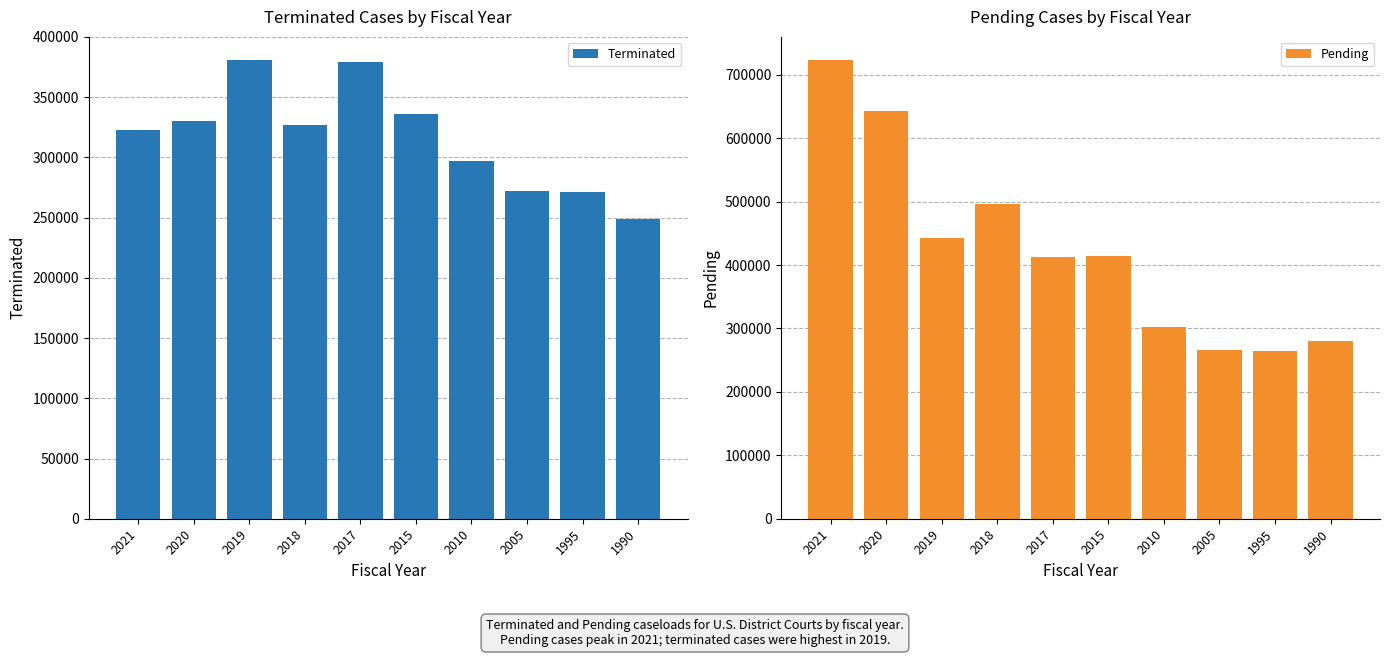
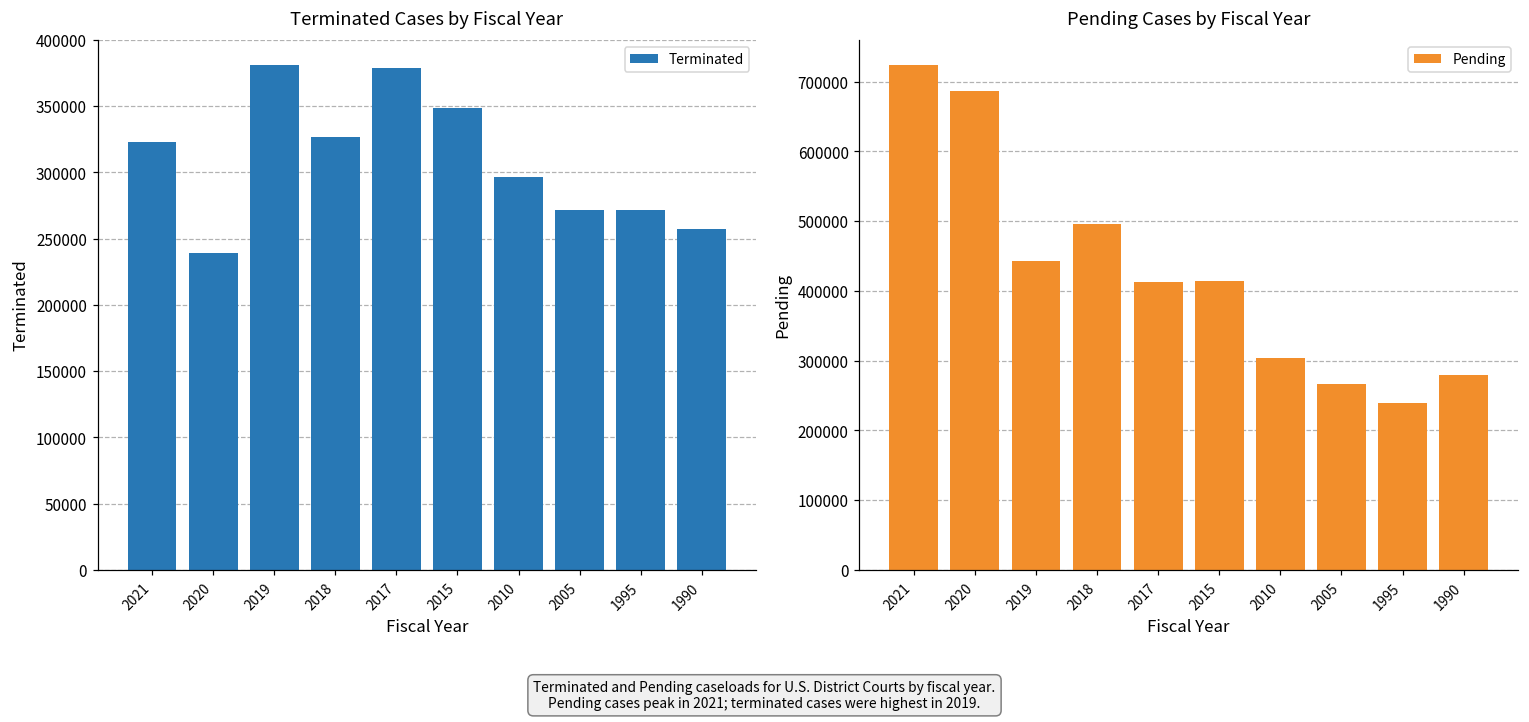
  {
    "Terminated Cases by Fiscal Year": {
      "2021": 323000,
-     "2020": 330000,
+     "2020": 239000,
      "2019": 381000,
      "2018": 327000,
      "2017": 379000,
-     "2015": 336000,
+     "2015": 349000,
      "2010": 297000,
      "2005": 272000,
      "1995": 271000,
-     "1990": 249000
+     "1990": 257000
    },
    "Pending Cases by Fiscal Year": {
      "2021": 720000,
-     "2020": 640000,
+     "2020": 690000,
      "2019": 440000,
      "2018": 500000,
      "2017": 410000,
      "2015": 410000,
      "2010": 300000,
      "2005": 270000,
-     "1995": 260000,
+     "1995": 240000,
      "1990": 280000
    }
  }
